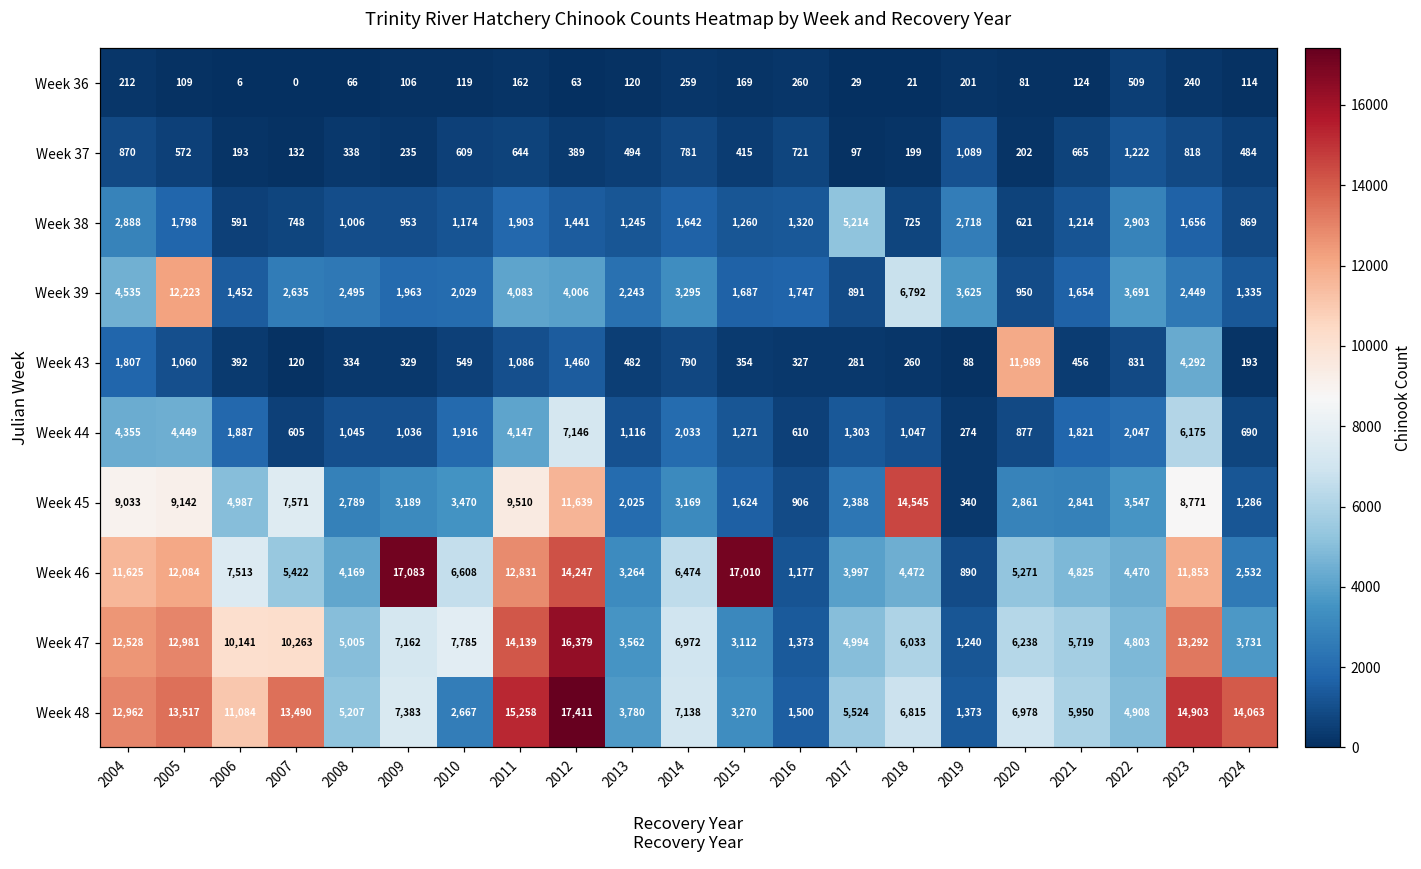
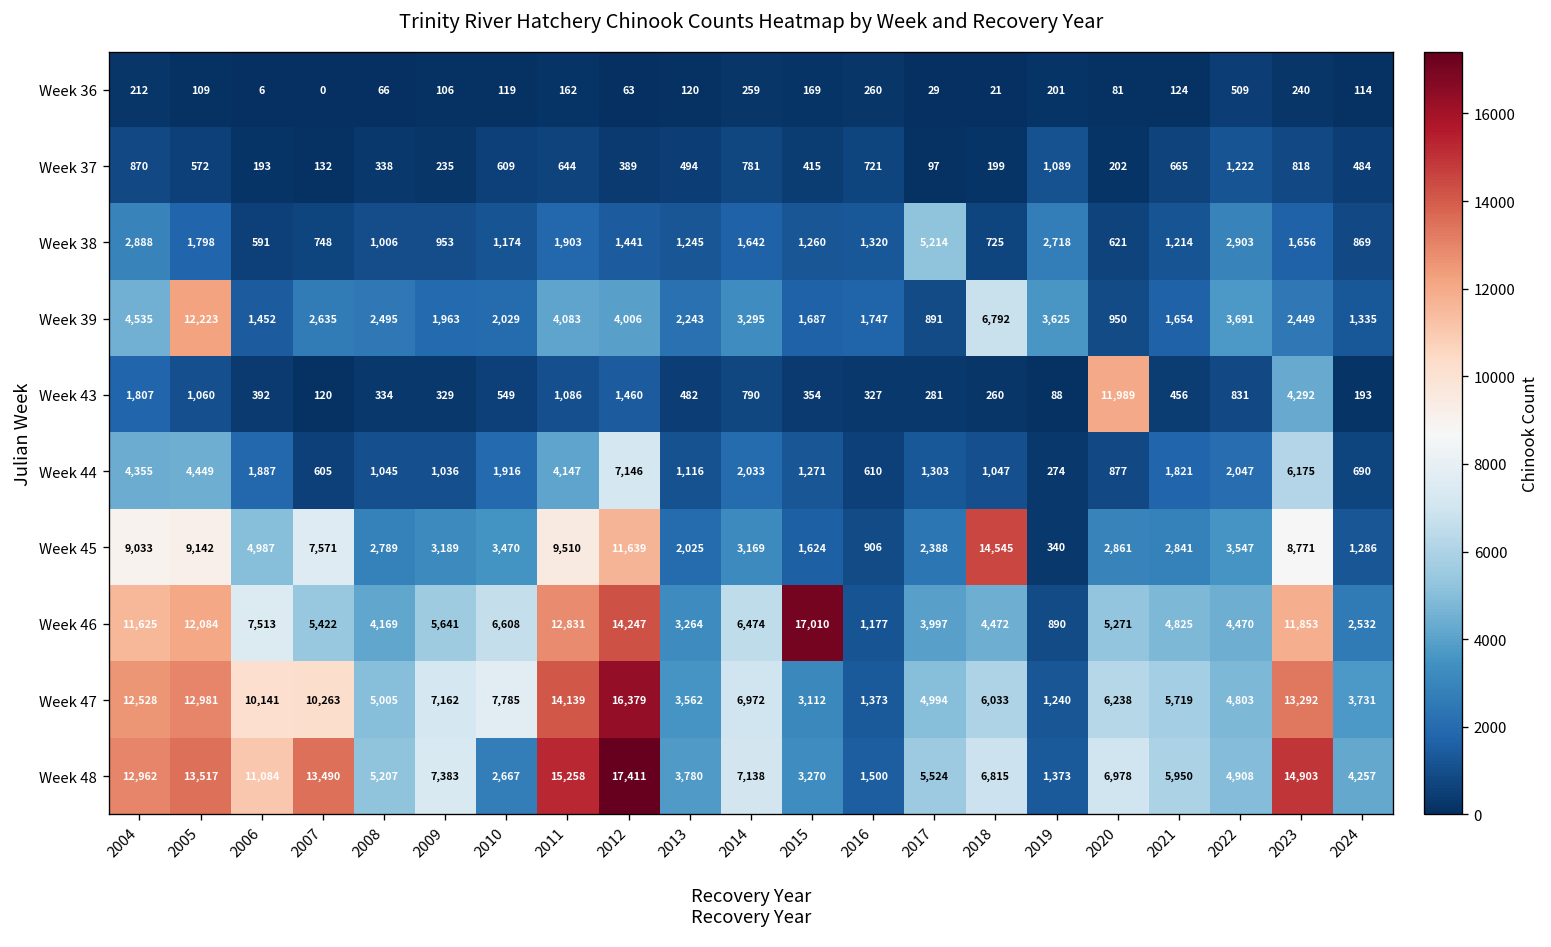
  {
    "Week 46": {
      "2004": "11,625",
      "2005": "12,084",
      "2006": "7,513",
      "2007": "5,422",
      "2008": "4,169",
-     "2009": "17,083",
+     "2009": "5,641",
      "2010": "6,608",
      "2011": "12,831",
      "2012": "14,247",
      "2013": "3,264",
      "2014": "6,474",
      "2015": "17,010",
      "2016": "1,177",
      "2017": "3,997",
      "2018": "4,472",
      "2019": "890",
      "2020": "5,271",
      "2021": "4,825",
      "2022": "4,470",
      "2023": "11,853",
      "2024": "2,532"
    },
    "Week 48": {
      "2004": "12,962",
      "2005": "13,517",
      "2006": "11,084",
      "2007": "13,490",
      "2008": "5,207",
      "2009": "7,383",
      "2010": "2,667",
      "2011": "15,258",
      "2012": "17,411",
      "2013": "3,780",
      "2014": "7,138",
      "2015": "3,270",
      "2016": "1,500",
      "2017": "5,524",
      "2018": "6,815",
      "2019": "1,373",
      "2020": "6,978",
      "2021": "5,950",
      "2022": "4,908",
      "2023": "14,903",
-     "2024": "14,063"
+     "2024": "4,257"
    }
  }
